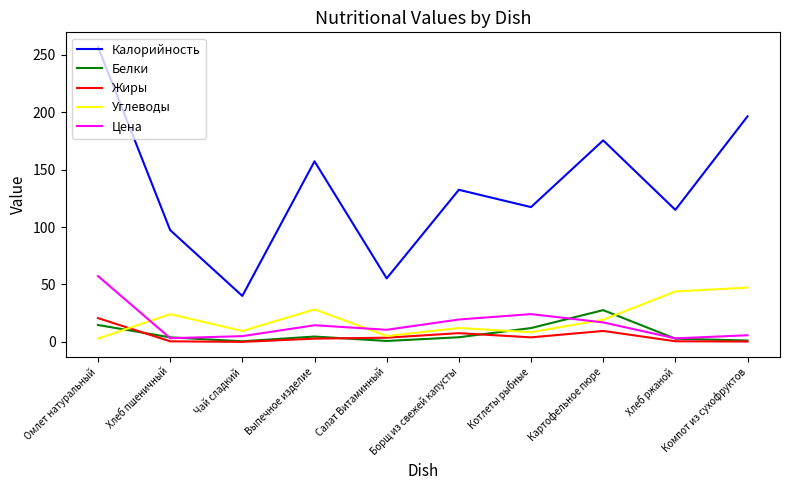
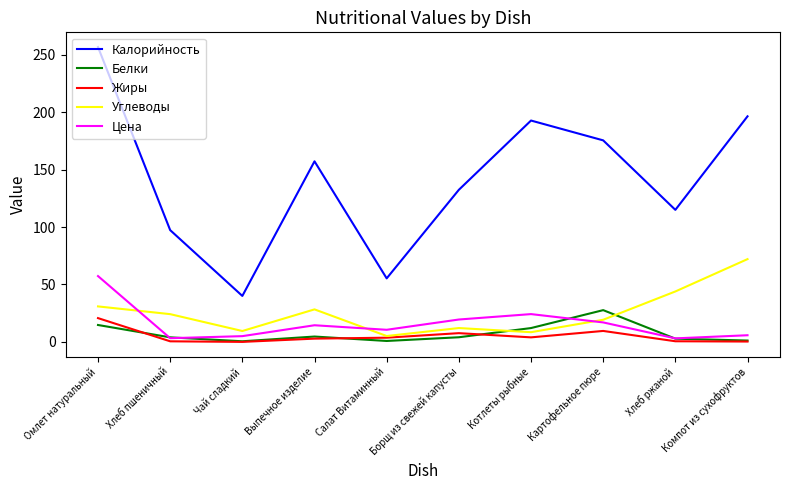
  {
    "Калорийность": {
      "Хлеб пшеничный": 97,
      "Чай сладкий": 40,
      "Выпечное изделие": 157,
      "Салат Витаминный": 55,
      "Борщ из свежей капусты": 132,
-     "Котлеты рыбные": 117,
+     "Котлеты рыбные": 193,
      "Картофельное пюре": 175,
      "Хлеб ржаной": 115,
      "Компот из сухофруктов": 196
    },
    "Белки": {
      "Омлет натуральный": 15,
      "Салат Витаминный": 1,
      "Борщ из свежей капусты": 4,
      "Котлеты рыбные": 12,
      "Картофельное пюре": 28
    },
    "Жиры": {
      "Омлет натуральный": 21,
      "Хлеб пшеничный": 1,
      "Борщ из свежей капусты": 8,
      "Котлеты рыбные": 4,
      "Картофельное пюре": 10,
      "Хлеб ржаной": 1
    },
    "Углеводы": {
-     "Омлет натуральный": 3,
+     "Омлет натуральный": 31,
      "Хлеб пшеничный": 24,
      "Чай сладкий": 9,
      "Выпечное изделие": 28,
      "Борщ из свежей капусты": 12,
      "Котлеты рыбные": 8,
      "Картофельное пюре": 19,
      "Хлеб ржаной": 44,
-     "Компот из сухофруктов": 47
+     "Компот из сухофруктов": 72
    },
    "Цена": {
      "Омлет натуральный": 57,
      "Чай сладкий": 5,
      "Выпечное изделие": 14,
      "Салат Витаминный": 11,
      "Борщ из свежей капусты": 19,
      "Котлеты рыбные": 24,
      "Картофельное пюре": 17,
      "Компот из сухофруктов": 6
    }
  }
